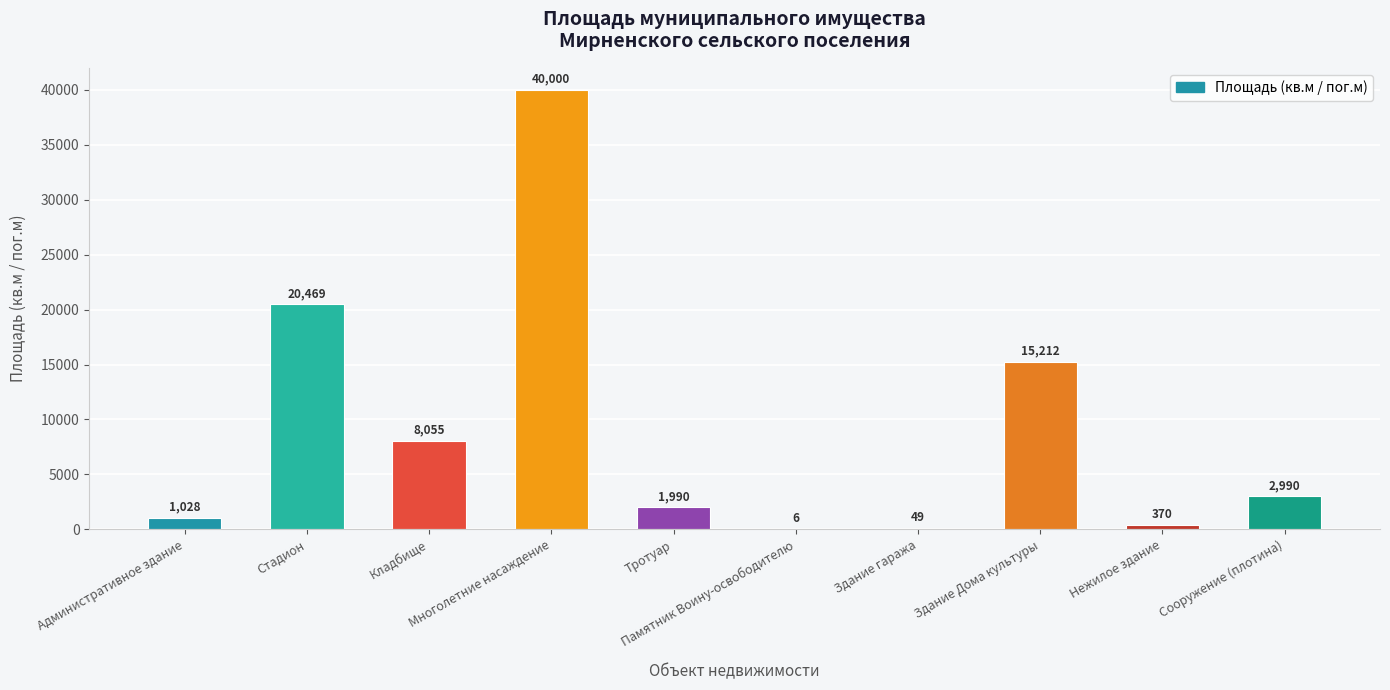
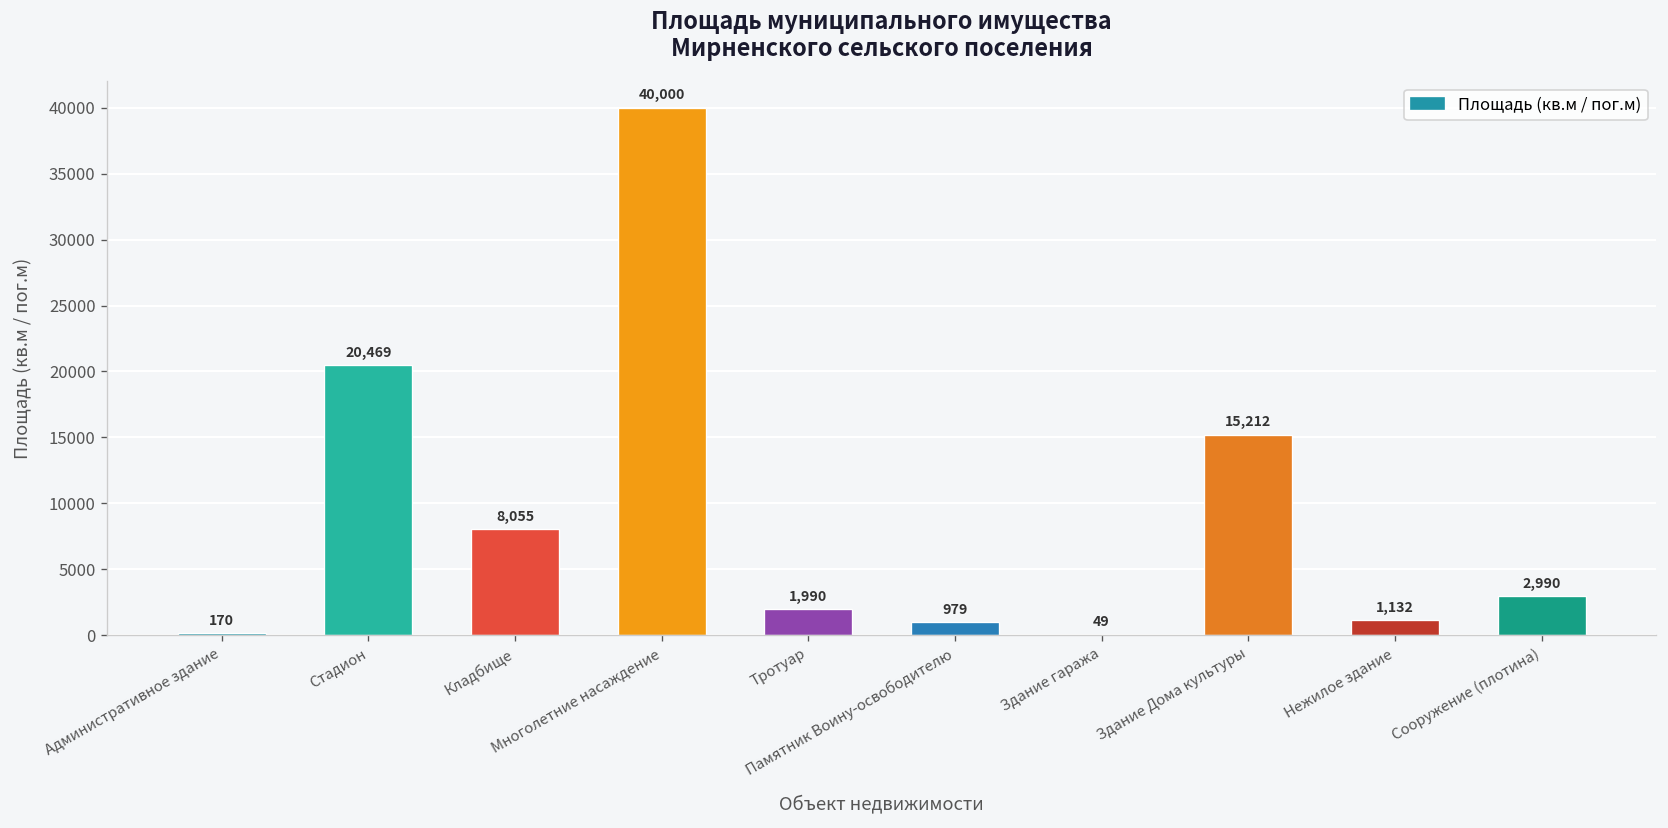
  {
-   "Административное здание": "1,028",
+   "Административное здание": "170",
    "Стадион": "20,469",
    "Кладбище": "8,055",
    "Многолетние насаждение": "40,000",
    "Тротуар": "1,990",
-   "Памятник Воину-освободителю": "6",
+   "Памятник Воину-освободителю": "979",
    "Здание гаража": "49",
    "Здание Дома культуры": "15,212",
-   "Нежилое здание": "370",
+   "Нежилое здание": "1,132",
    "Сооружение (плотина)": "2,990"
  }
